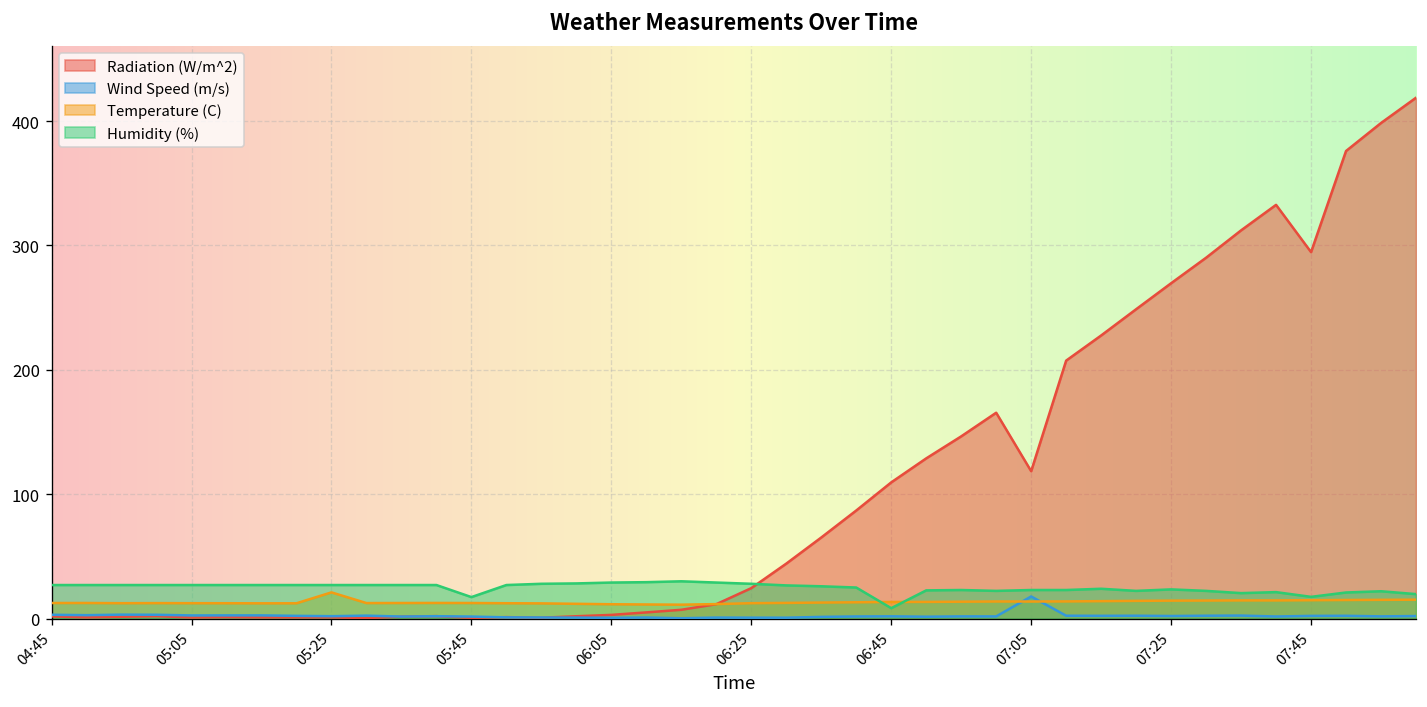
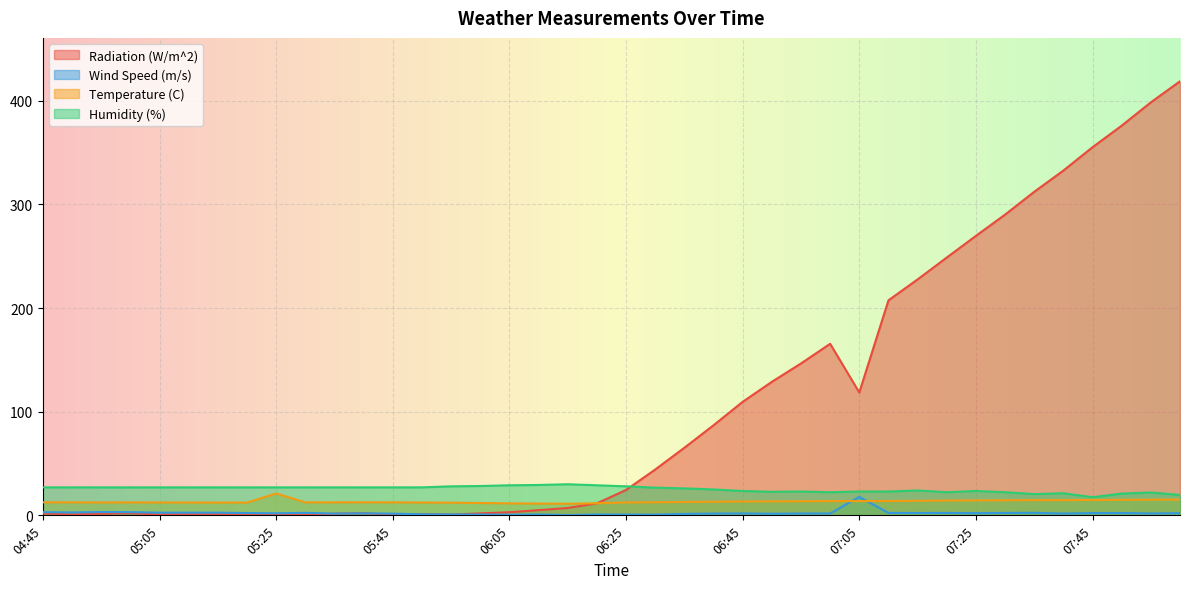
  {
    "Radiation (W/m^2)": {
      "06:25": 25,
      "06:45": 110,
      "07:05": 119,
      "07:25": 270,
-     "07:45": 295
+     "07:45": 355
    },
    "Wind Speed (m/s)": {
      "06:25": 1,
      "06:45": 2,
      "07:05": 18,
      "07:25": 2,
      "07:45": 2
    },
    "Temperature (C)": {
      "04:45": 13,
      "05:05": 12,
      "05:25": 21,
      "05:45": 13,
      "06:05": 12,
      "06:25": 12,
      "06:45": 13,
      "07:05": 14,
      "07:25": 14,
      "07:45": 15
    },
    "Humidity (%)": {
      "04:45": 27,
      "05:05": 27,
      "05:25": 27,
-     "05:45": 17,
+     "05:45": 27,
      "06:05": 29,
      "06:25": 28,
-     "06:45": 8,
+     "06:45": 24,
      "07:05": 23,
      "07:25": 24,
      "07:45": 18
    }
  }
